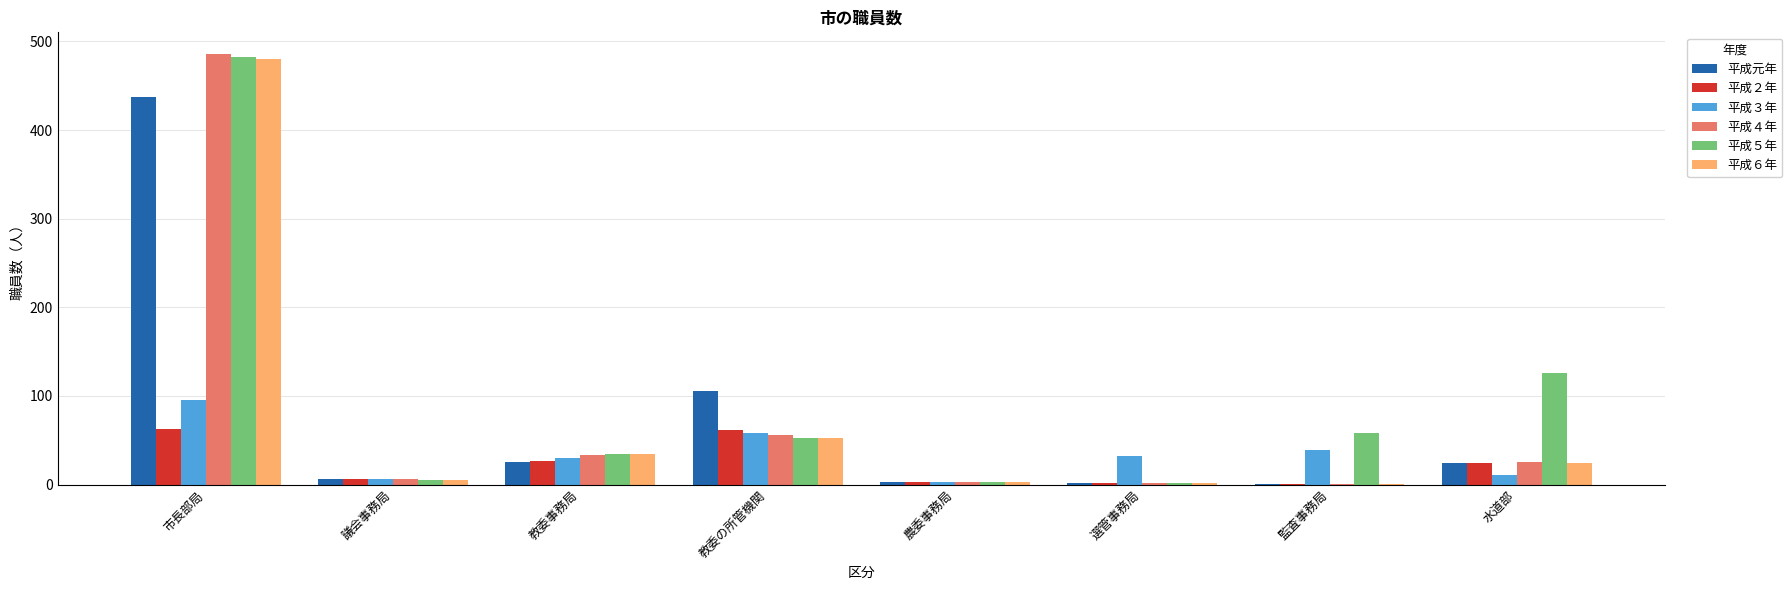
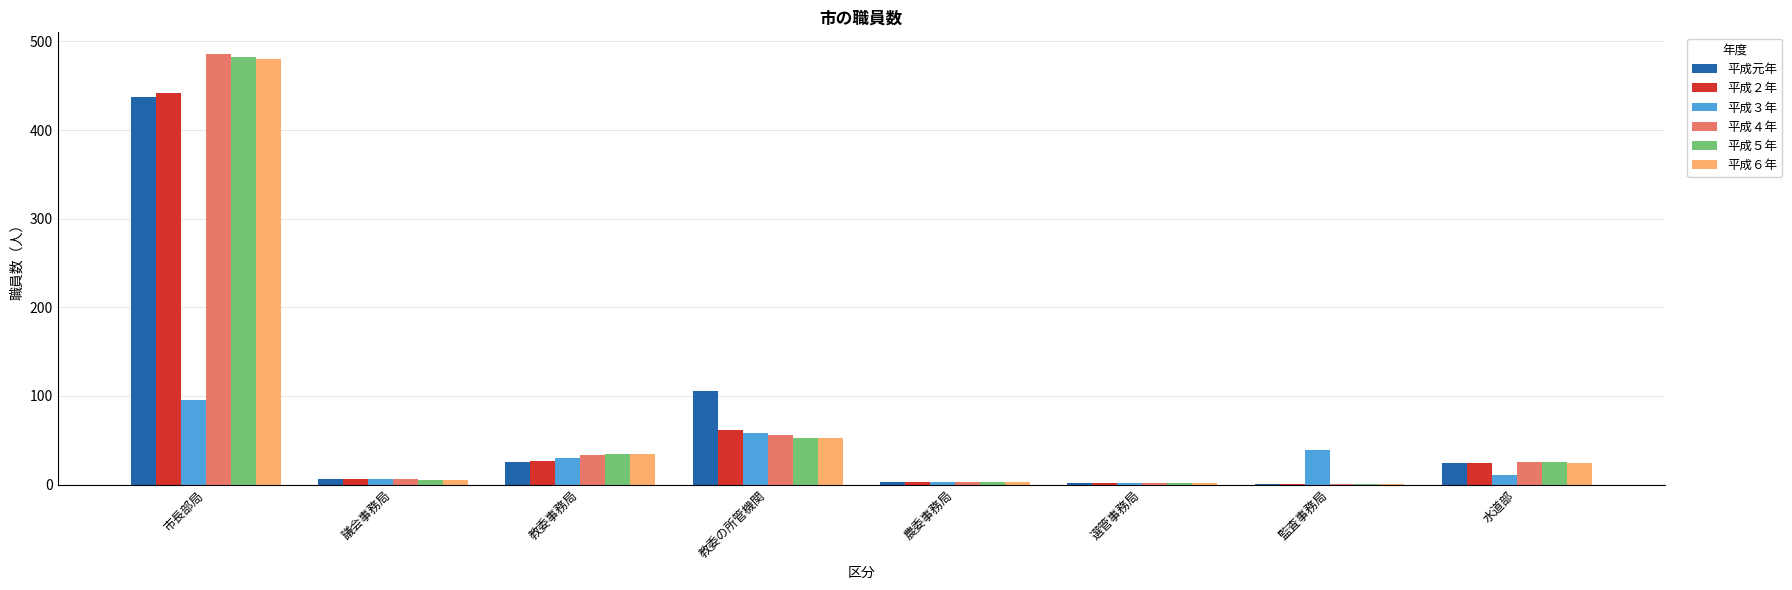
  {
    "平成元年": {
      "市長部局": 440,
      "議会事務局": 10,
      "教委事務局": 30,
      "教委の所管機関": 110,
      "農委事務局": 0,
      "水道部": 20
    },
    "平成２年": {
-     "市長部局": 60,
+     "市長部局": 440,
      "議会事務局": 10,
      "教委事務局": 30,
      "教委の所管機関": 60,
      "農委事務局": 0,
      "水道部": 20
    },
    "平成３年": {
      "市長部局": 100,
      "議会事務局": 10,
      "教委事務局": 30,
      "教委の所管機関": 60,
      "農委事務局": 0,
-     "選管事務局": 30,
+     "選管事務局": 0,
      "監査事務局": 40,
      "水道部": 10
    },
    "平成５年": {
      "市長部局": 480,
      "議会事務局": 10,
      "教委事務局": 40,
      "教委の所管機関": 50,
      "農委事務局": 0,
-     "監査事務局": 60,
-     "水道部": 130
+     "監査事務局": 0,
+     "水道部": 30
    }
  }
